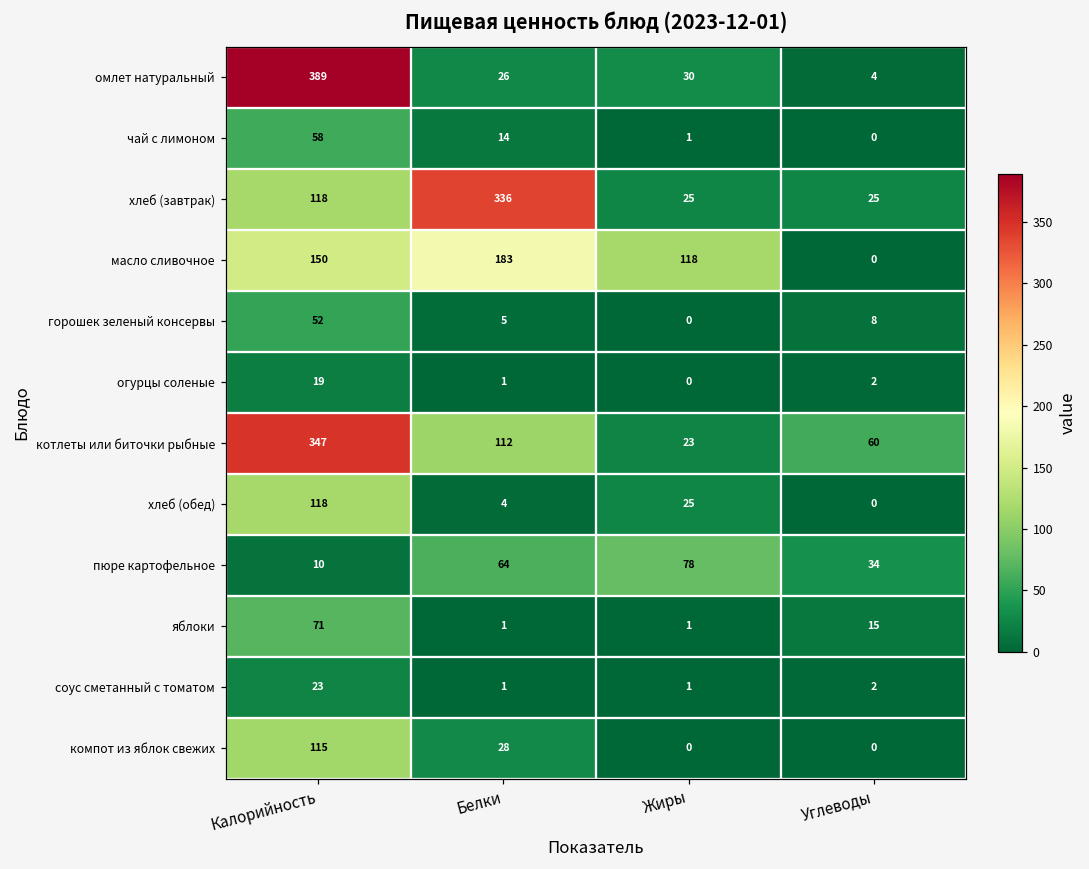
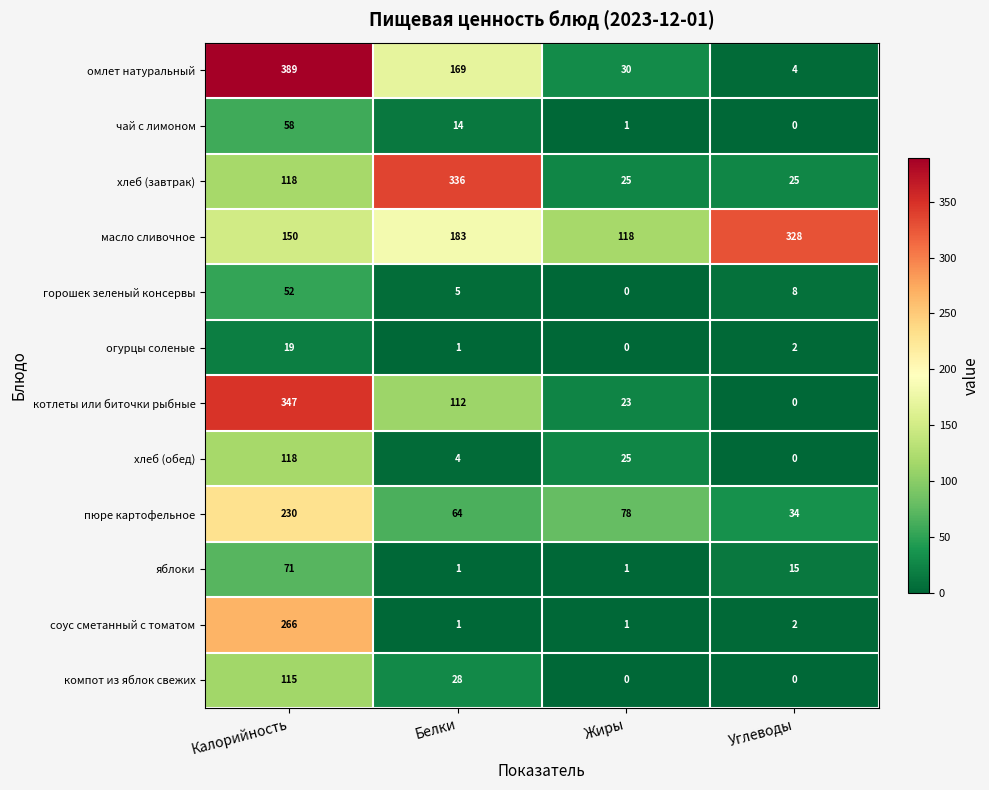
  {
    "омлет натуральный": {
      "Калорийность": 389,
-     "Белки": 26,
+     "Белки": 169,
      "Жиры": 30,
      "Углеводы": 4
    },
    "чай с лимоном": {
      "Калорийность": 58,
      "Белки": 14,
      "Жиры": 1,
      "Углеводы": 0
    },
    "хлеб (завтрак)": {
      "Калорийность": 118,
      "Белки": 336,
      "Жиры": 25,
      "Углеводы": 25
    },
    "масло сливочное": {
      "Калорийность": 150,
      "Белки": 183,
      "Жиры": 118,
-     "Углеводы": 0
+     "Углеводы": 328
    },
    "горошек зеленый консервы": {
      "Калорийность": 52,
      "Белки": 5,
      "Жиры": 0,
      "Углеводы": 8
    },
    "огурцы соленые": {
      "Калорийность": 19,
      "Белки": 1,
      "Жиры": 0,
      "Углеводы": 2
    },
    "котлеты или биточки рыбные": {
      "Калорийность": 347,
      "Белки": 112,
      "Жиры": 23,
-     "Углеводы": 60
+     "Углеводы": 0
    },
    "хлеб (обед)": {
      "Калорийность": 118,
      "Белки": 4,
      "Жиры": 25,
      "Углеводы": 0
    },
    "пюре картофельное": {
-     "Калорийность": 10,
+     "Калорийность": 230,
      "Белки": 64,
      "Жиры": 78,
      "Углеводы": 34
    },
    "яблоки": {
      "Калорийность": 71,
      "Белки": 1,
      "Жиры": 1,
      "Углеводы": 15
    },
    "соус сметанный с томатом": {
-     "Калорийность": 23,
+     "Калорийность": 266,
      "Белки": 1,
      "Жиры": 1,
      "Углеводы": 2
    },
    "компот из яблок свежих": {
      "Калорийность": 115,
      "Белки": 28,
      "Жиры": 0,
      "Углеводы": 0
    }
  }
